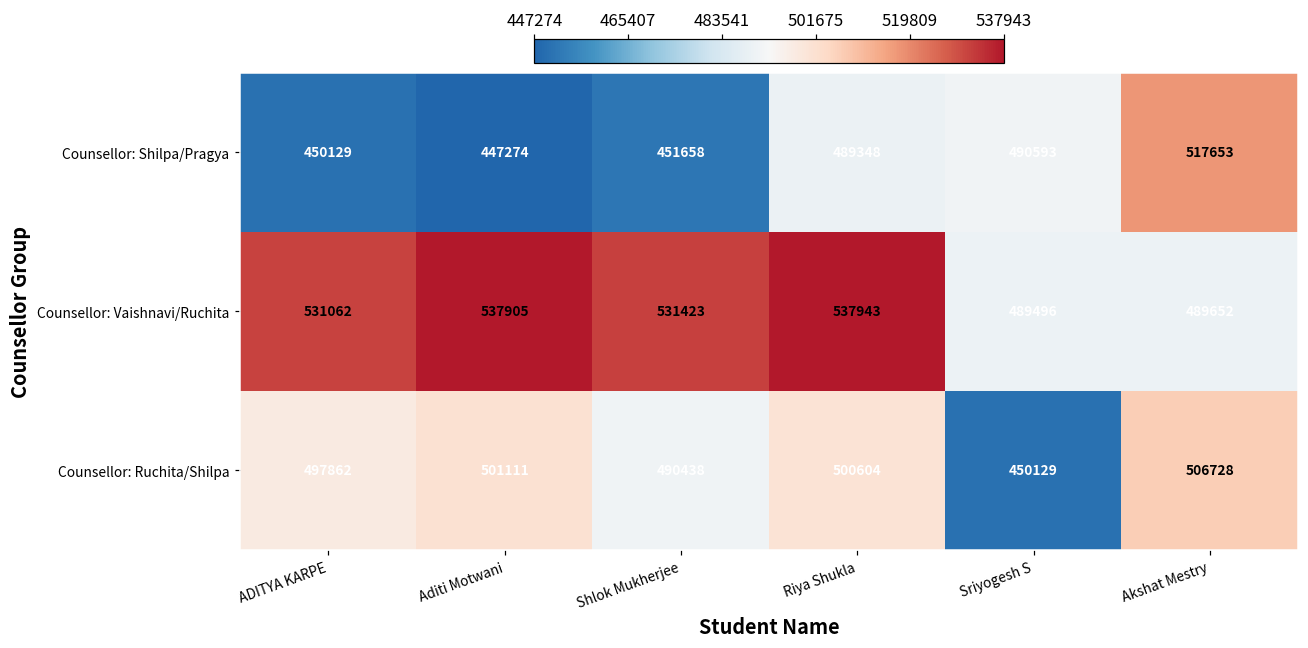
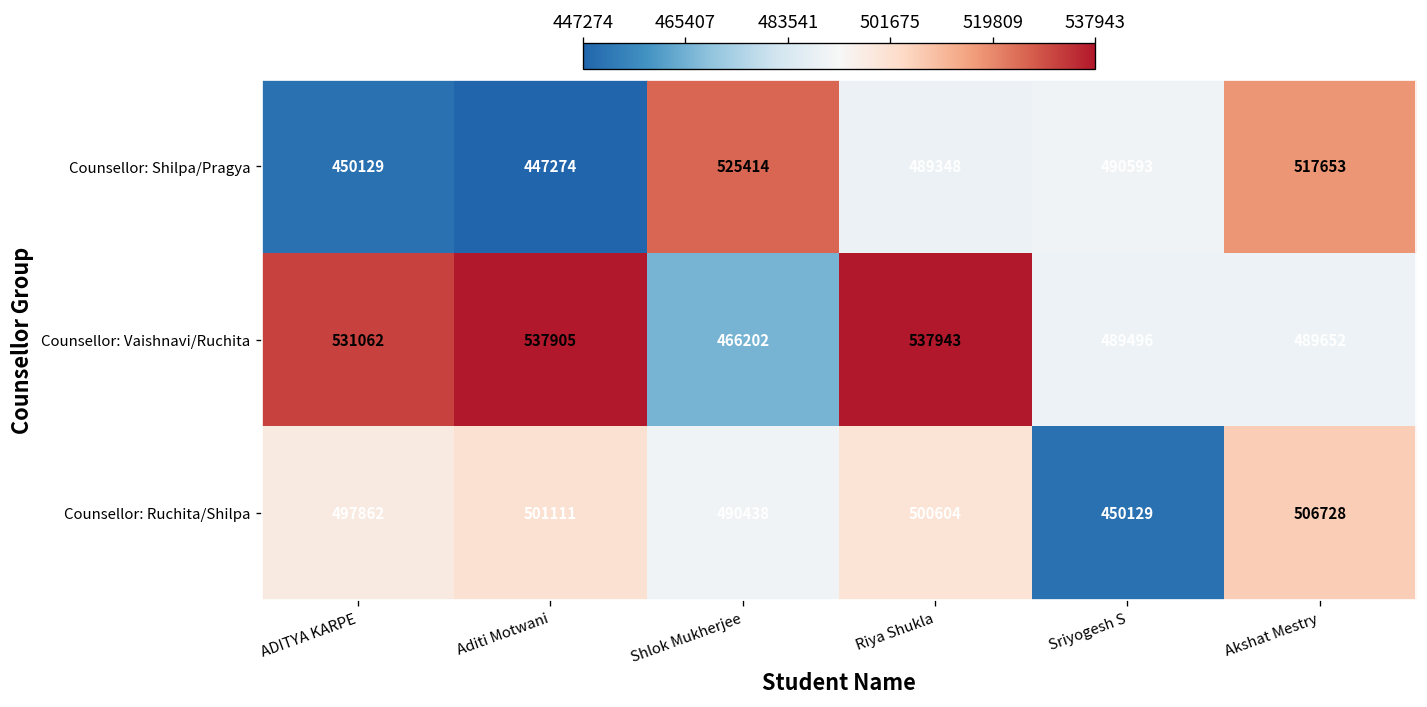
  {
    "Counsellor: Shilpa/Pragya": {
      "ADITYA KARPE": 450129,
      "Aditi Motwani": 447274,
-     "Shlok Mukherjee": 451658,
+     "Shlok Mukherjee": 525414,
      "Akshat Mestry": 517653
    },
    "Counsellor: Vaishnavi/Ruchita": {
      "ADITYA KARPE": 531062,
      "Aditi Motwani": 537905,
-     "Shlok Mukherjee": 531423,
+     "Shlok Mukherjee": 466202,
      "Riya Shukla": 537943
    },
    "Counsellor: Ruchita/Shilpa": {
      "Sriyogesh S": 450129,
      "Akshat Mestry": 506728
    }
  }
